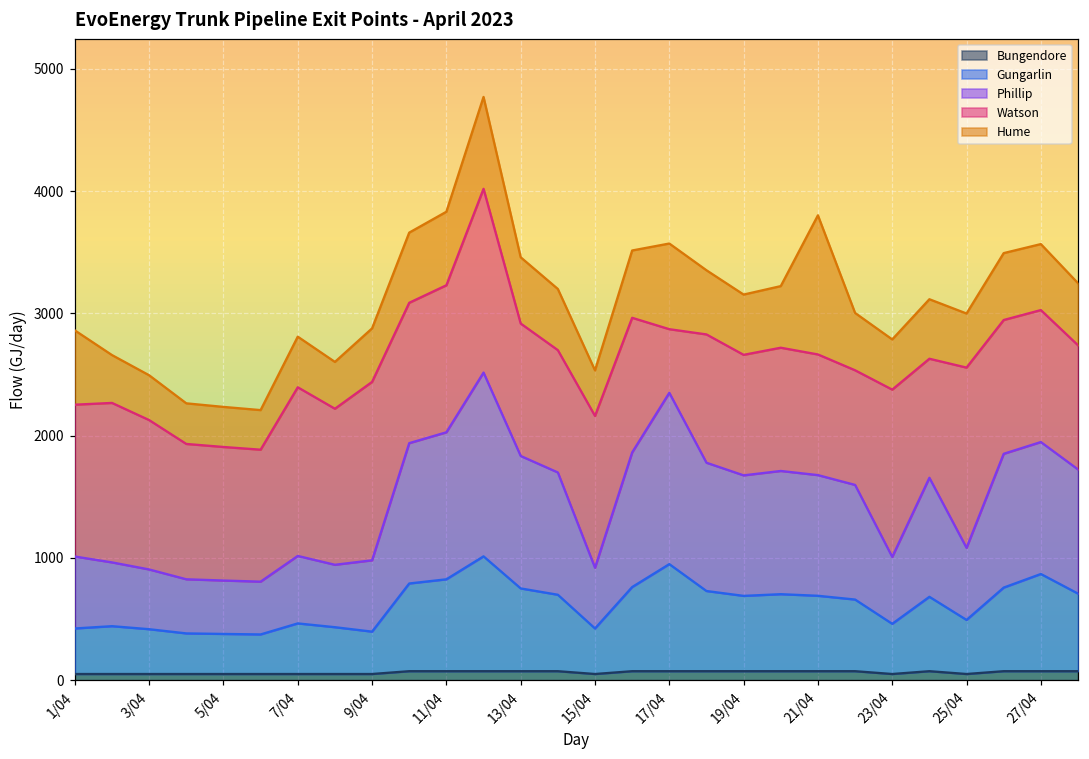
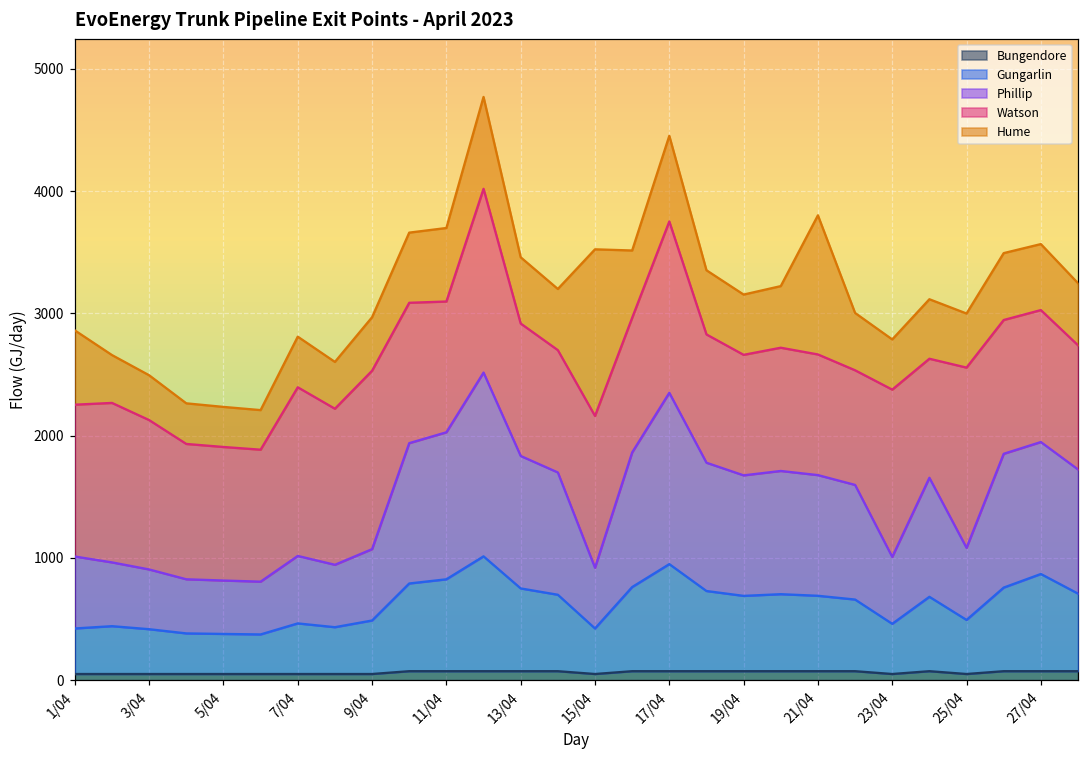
  {
    "Bungendore": {
      "1/04": 50,
      "3/04": 50,
      "5/04": 50,
      "7/04": 50,
      "9/04": 50,
      "11/04": 70,
      "13/04": 70,
      "15/04": 50,
      "17/04": 70,
      "19/04": 70,
      "21/04": 70,
      "23/04": 50,
      "25/04": 50,
      "27/04": 70
    },
    "Gungarlin": {
      "1/04": 370,
      "3/04": 370,
      "5/04": 330,
      "7/04": 410,
-     "9/04": 350,
+     "9/04": 440,
      "11/04": 750,
      "13/04": 680,
      "15/04": 370,
      "17/04": 880,
      "19/04": 620,
      "21/04": 620,
      "23/04": 410,
      "25/04": 440,
      "27/04": 800
    },
    "Phillip": {
      "1/04": 590,
      "3/04": 490,
      "5/04": 440,
      "7/04": 550,
      "9/04": 580,
      "11/04": 1200,
      "13/04": 1080,
      "15/04": 500,
      "17/04": 1400,
      "19/04": 990,
      "21/04": 990,
      "23/04": 550,
      "25/04": 590,
      "27/04": 1080
    },
    "Watson": {
      "1/04": 1240,
      "3/04": 1220,
      "5/04": 1090,
      "7/04": 1380,
      "9/04": 1460,
-     "11/04": 1200,
+     "11/04": 1070,
      "13/04": 1080,
      "15/04": 1240,
-     "17/04": 520,
+     "17/04": 1400,
      "19/04": 990,
      "21/04": 990,
      "23/04": 1370,
      "25/04": 1470,
      "27/04": 1080
    },
    "Hume": {
      "1/04": 610,
      "3/04": 370,
      "5/04": 330,
      "7/04": 410,
      "9/04": 440,
      "11/04": 600,
      "13/04": 540,
-     "15/04": 370,
+     "15/04": 1360,
      "17/04": 700,
      "19/04": 490,
      "21/04": 1140,
      "23/04": 410,
      "25/04": 440,
      "27/04": 540
    }
  }
